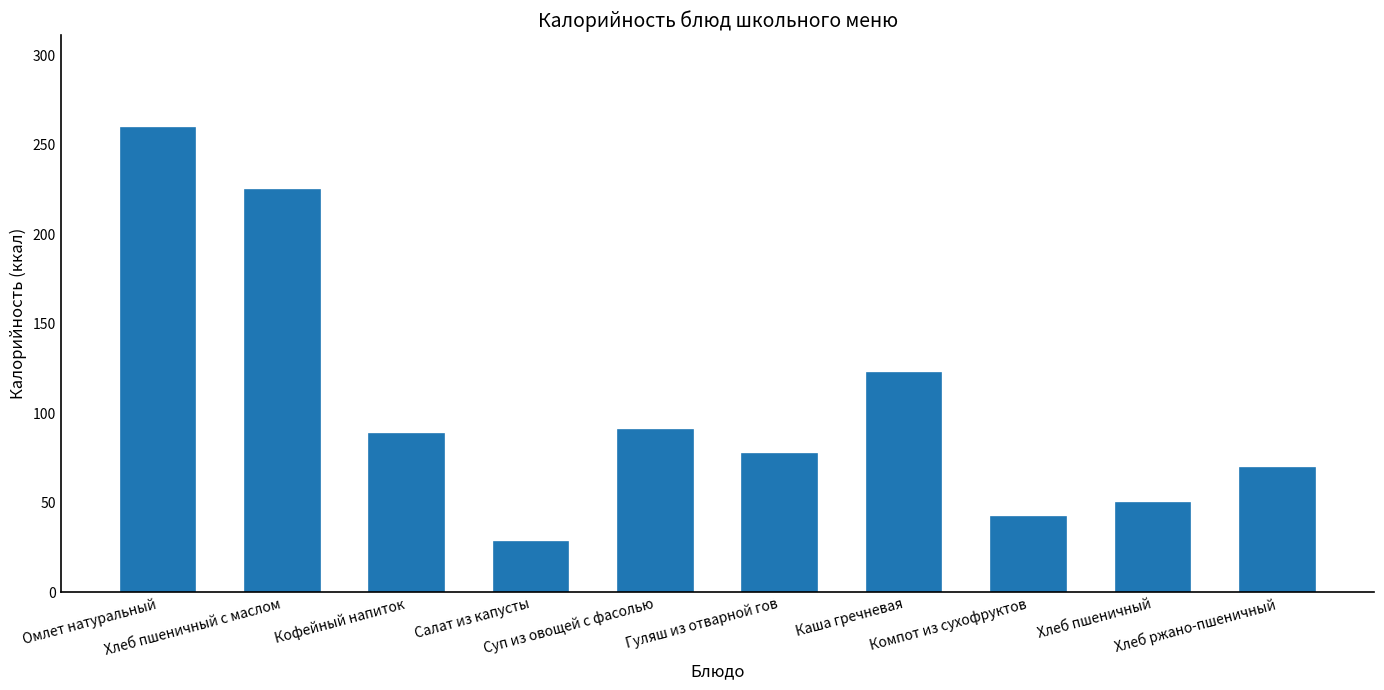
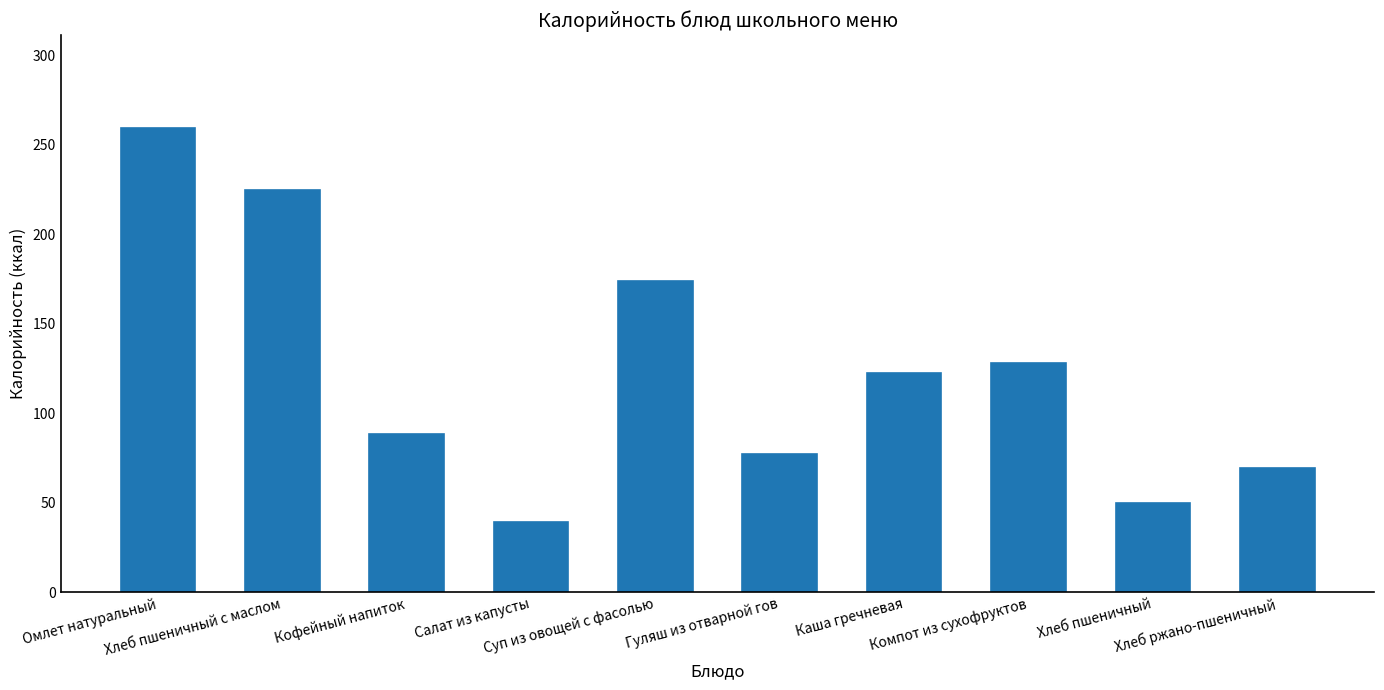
  {
    "Омлет натуральный": 259,
    "Хлеб пшеничный с маслом": 225,
    "Кофейный напиток": 89,
-   "Салат из капусты": 28,
-   "Суп из овощей с фасолью": 91,
+   "Салат из капусты": 39,
+   "Суп из овощей с фасолью": 174,
    "Гуляш из отварной гов": 77,
    "Каша гречневая": 122,
-   "Компот из сухофруктов": 42,
+   "Компот из сухофруктов": 128,
    "Хлеб пшеничный": 50,
    "Хлеб ржано-пшеничный": 70
  }
